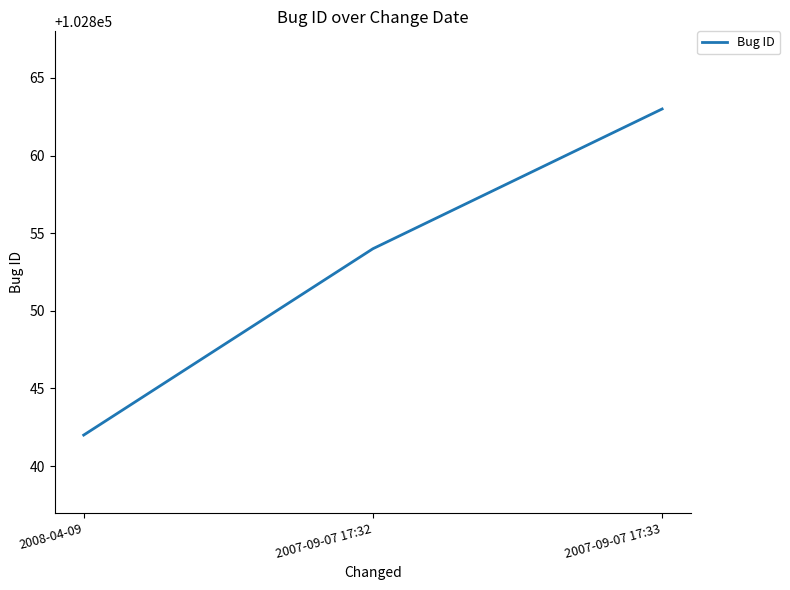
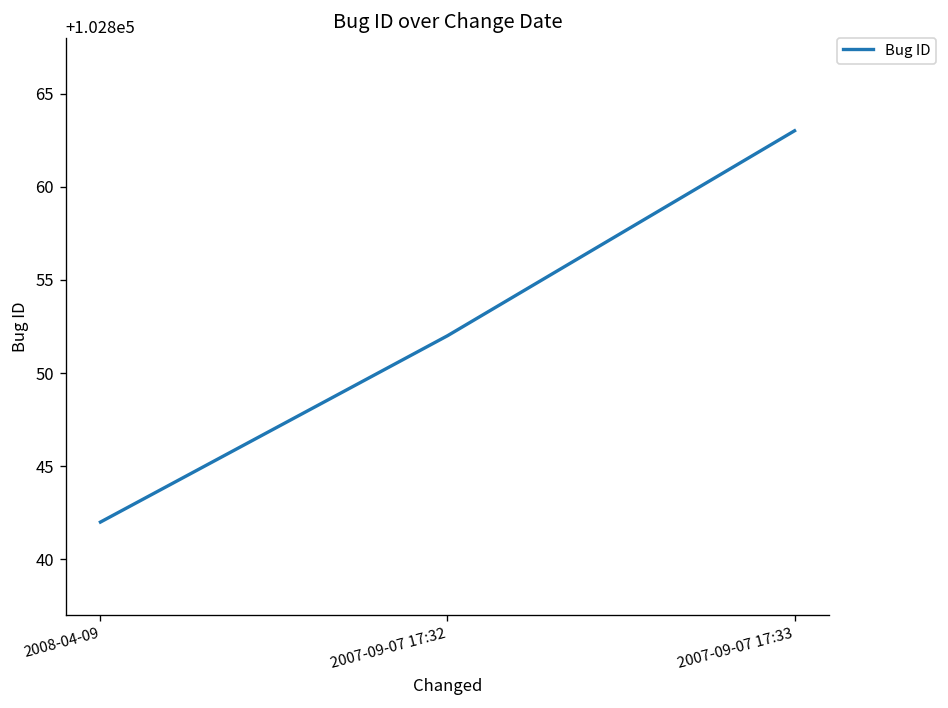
  {
    "2008-04-09": 102842,
-   "2007-09-07 17:32": 102854,
+   "2007-09-07 17:32": 102852,
    "2007-09-07 17:33": 102863
  }
